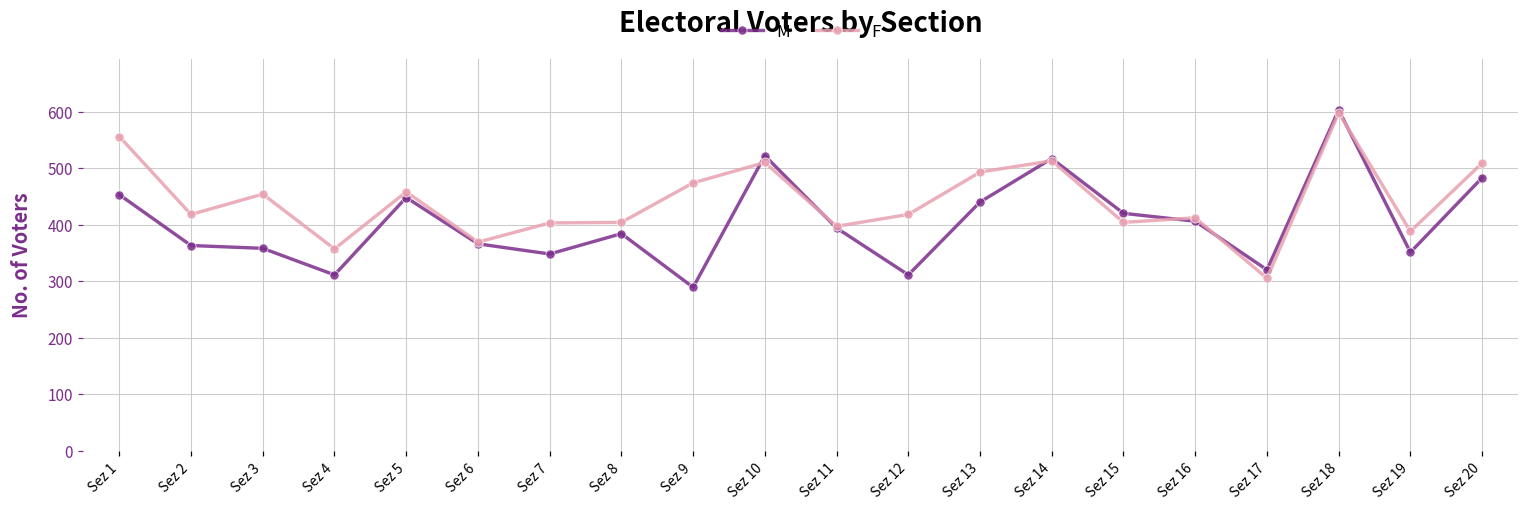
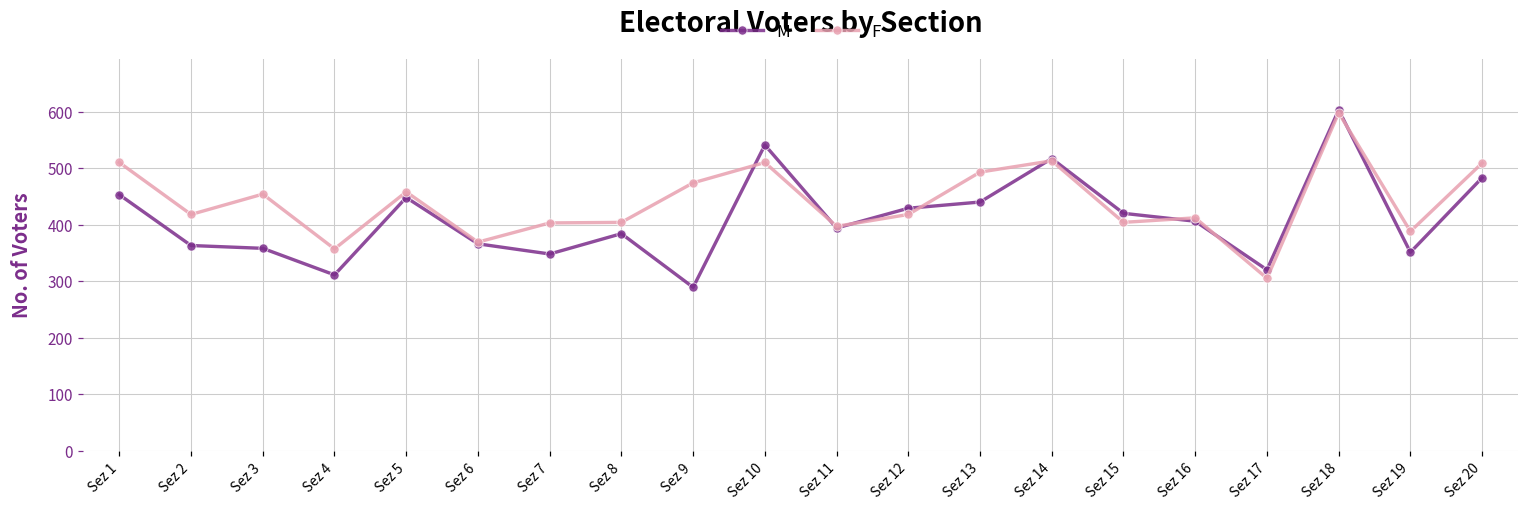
  {
    "M": {
      "Sez 1": 450,
      "Sez 2": 360,
      "Sez 3": 360,
      "Sez 4": 310,
      "Sez 5": 450,
      "Sez 7": 350,
      "Sez 8": 380,
      "Sez 9": 290,
-     "Sez 10": 520,
-     "Sez 12": 310,
+     "Sez 10": 540,
+     "Sez 12": 430,
      "Sez 13": 440,
      "Sez 15": 420,
      "Sez 16": 410,
      "Sez 17": 320,
      "Sez 18": 600,
      "Sez 19": 350,
      "Sez 20": 480
    },
    "F": {
-     "Sez 1": 560,
+     "Sez 1": 510,
      "Sez 2": 420,
      "Sez 3": 450,
      "Sez 4": 360,
      "Sez 5": 460,
      "Sez 7": 400,
      "Sez 8": 400,
      "Sez 9": 470,
      "Sez 10": 510,
      "Sez 12": 420,
      "Sez 13": 490,
      "Sez 15": 400,
      "Sez 16": 410,
      "Sez 17": 310,
      "Sez 18": 600,
      "Sez 19": 390,
      "Sez 20": 510
    }
  }
